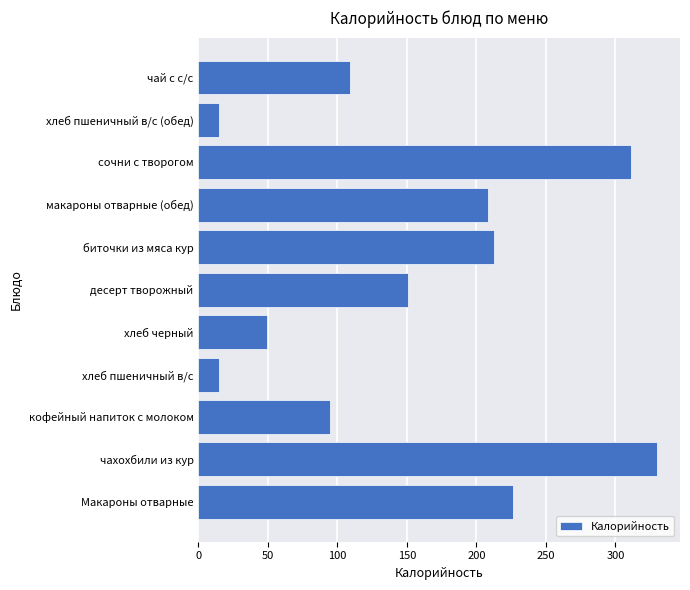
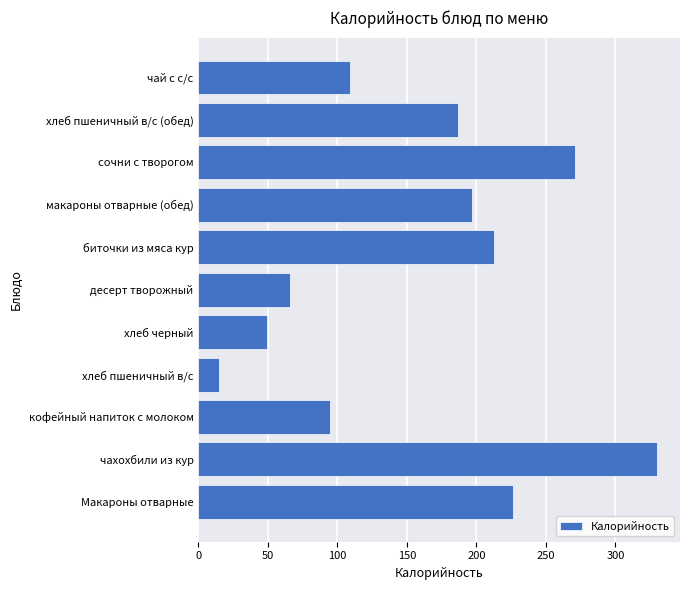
  {
    "чай с с/с": 109,
-   "хлеб пшеничный в/с (обед)": 15,
-   "сочни с творогом": 311,
-   "макароны отварные (обед)": 208,
+   "хлеб пшеничный в/с (обед)": 187,
+   "сочни с творогом": 271,
+   "макароны отварные (обед)": 197,
    "биточки из мяса кур": 213,
-   "десерт творожный": 151,
+   "десерт творожный": 66,
    "хлеб черный": 50,
    "хлеб пшеничный в/с": 15,
    "кофейный напиток с молоком": 95,
    "чахохбили из кур": 330,
    "Макароны отварные": 226
  }
